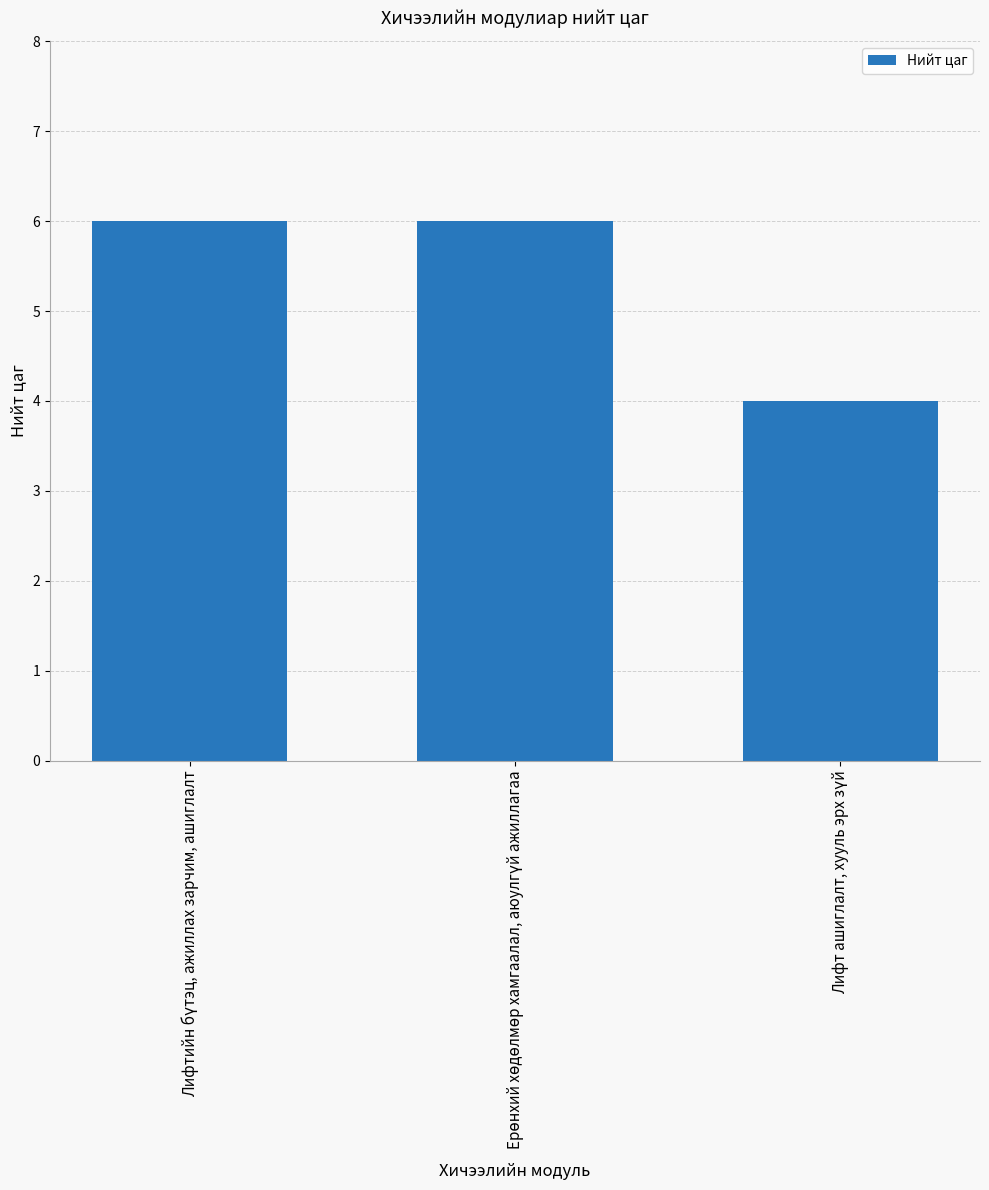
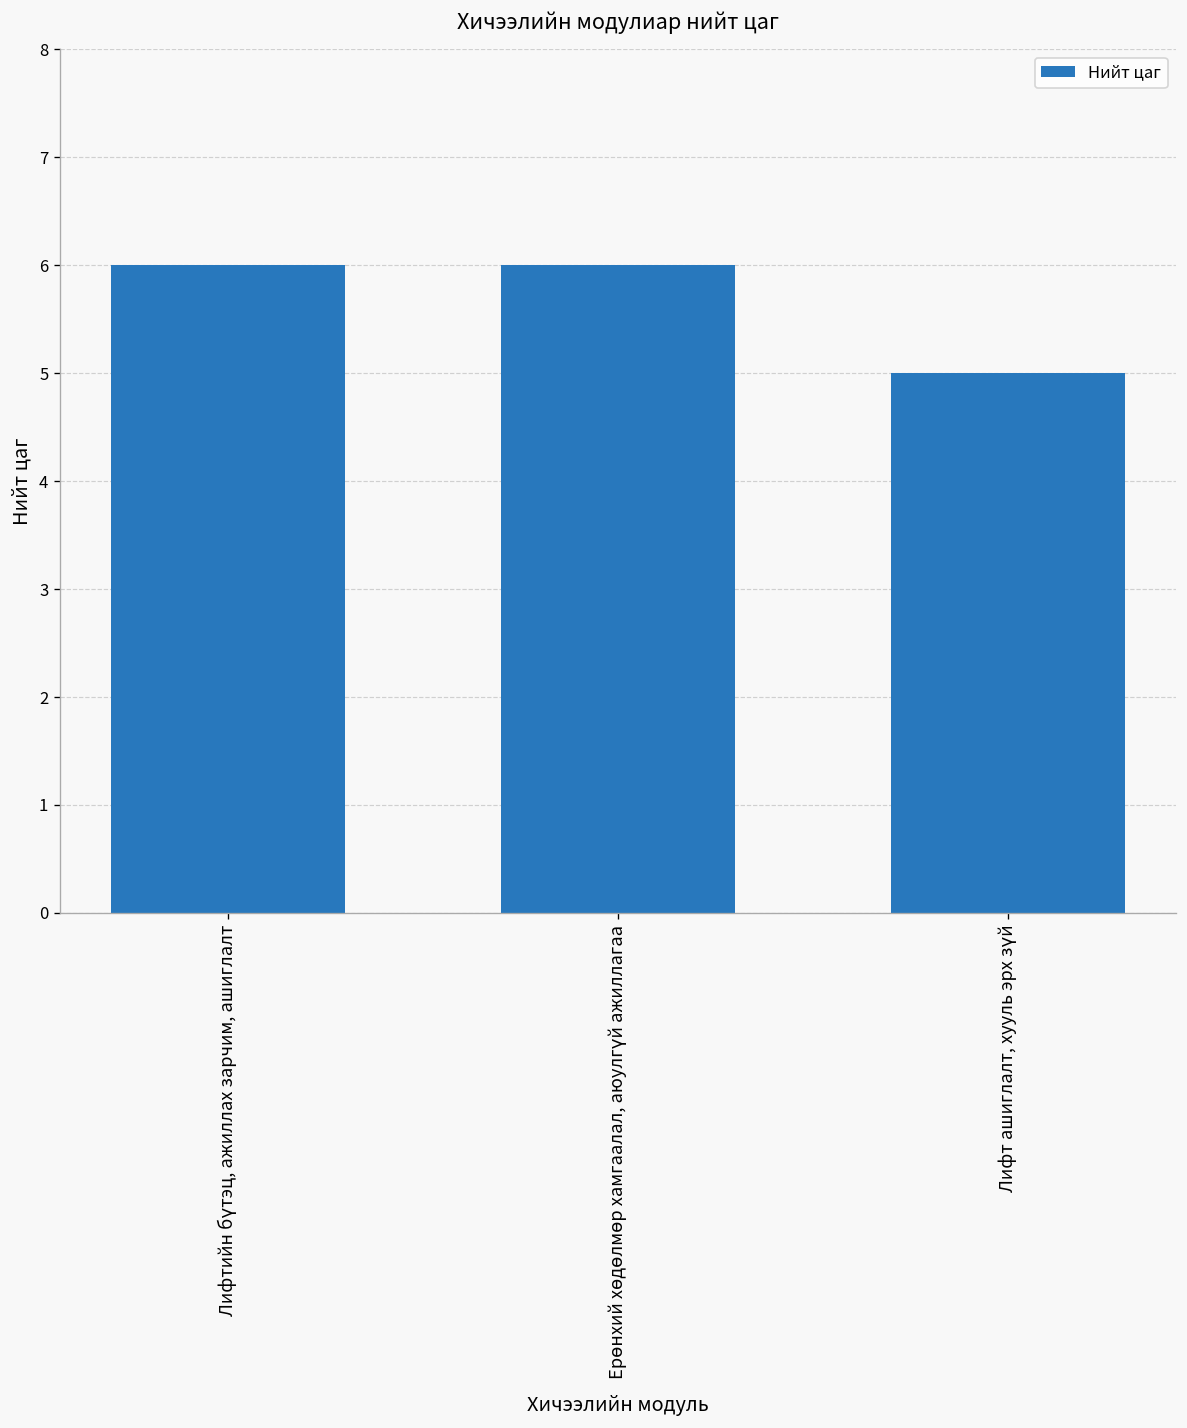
  {
    "Лифтийн бүтэц, ажиллах зарчим, ашиглалт": 6,
    "Ерөнхий хөдөлмөр хамгаалал, аюулгүй ажиллагаа": 6,
-   "Лифт ашиглалт, хууль эрх зүй": 4
+   "Лифт ашиглалт, хууль эрх зүй": 5
  }
